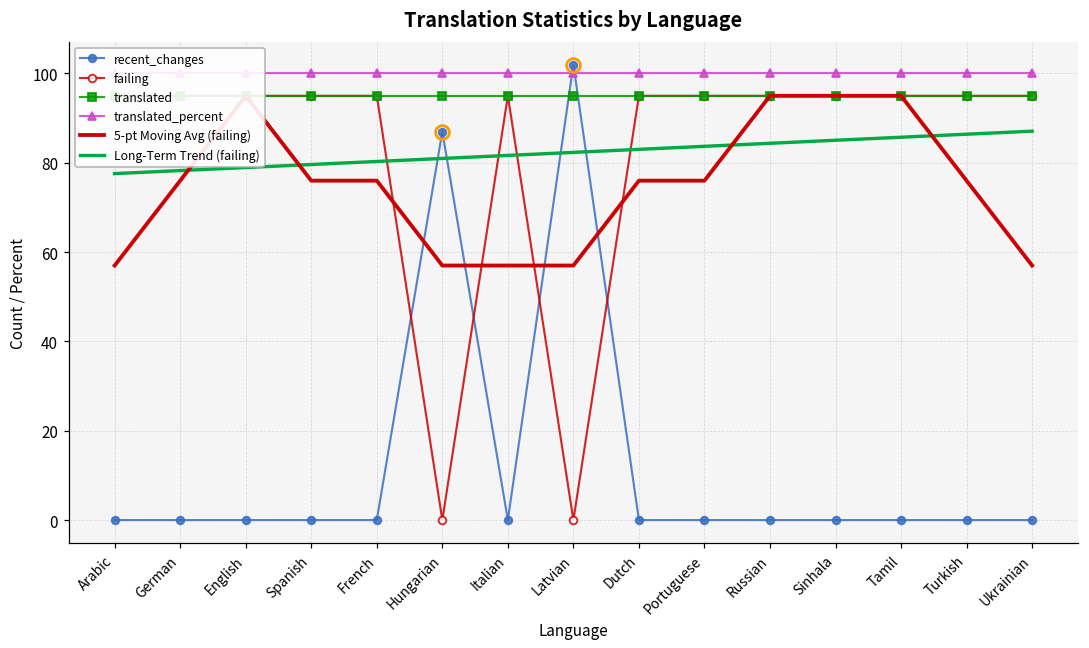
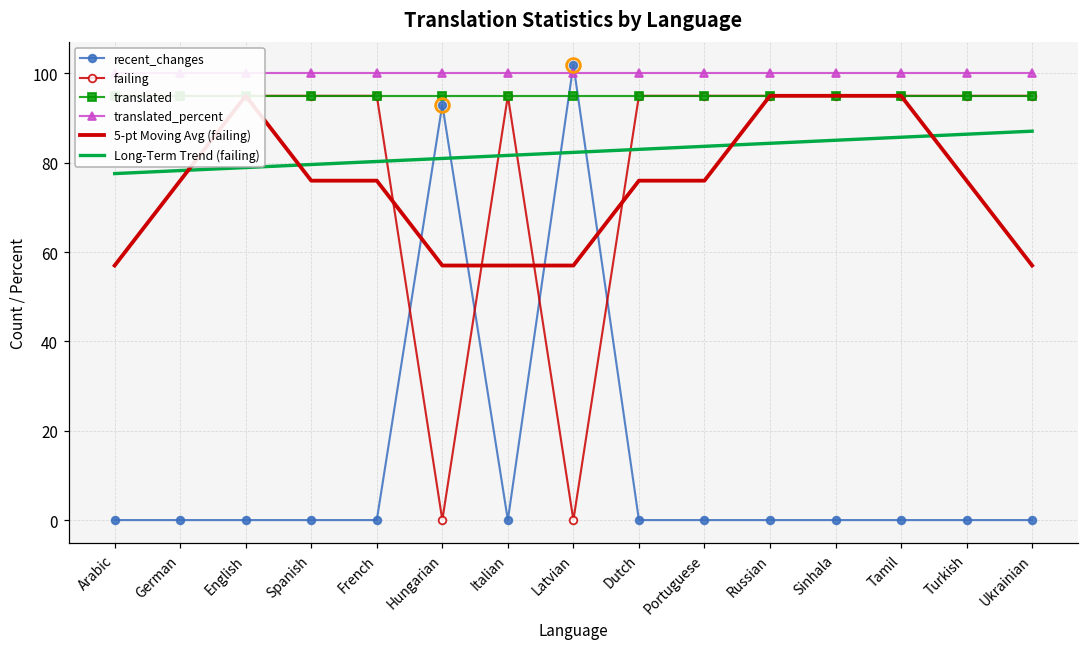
  {
    "recent_changes": {
      "Arabic": 0,
      "German": 0,
      "English": 0,
      "Spanish": 0,
      "French": 0,
-     "Hungarian": 87,
+     "Hungarian": 93,
      "Italian": 0,
      "Dutch": 0,
      "Portuguese": 0,
      "Russian": 0,
      "Sinhala": 0,
      "Tamil": 0,
      "Turkish": 0,
      "Ukrainian": 0
    },
    "translated": {
      "Hungarian": 95,
      "Latvian": 95
    },
    "translated_percent": {
      "Spanish": 100,
      "French": 100,
      "Hungarian": 100,
      "Italian": 100,
      "Latvian": 100,
      "Dutch": 100,
      "Portuguese": 100,
      "Russian": 100,
      "Sinhala": 100,
      "Tamil": 100,
      "Turkish": 100,
      "Ukrainian": 100
    },
    "Long-Term Trend (failing)": {
      "Arabic": 78,
      "German": 78,
      "English": 79,
      "Spanish": 80,
      "French": 80,
      "Hungarian": 81,
      "Italian": 82,
      "Latvian": 82,
      "Dutch": 83,
      "Portuguese": 84,
      "Russian": 84,
      "Sinhala": 85,
      "Tamil": 86,
      "Turkish": 86,
      "Ukrainian": 87
    }
  }
